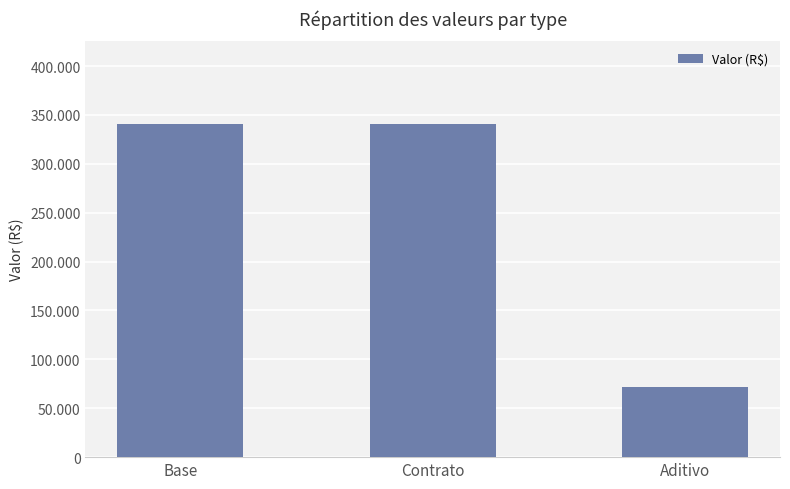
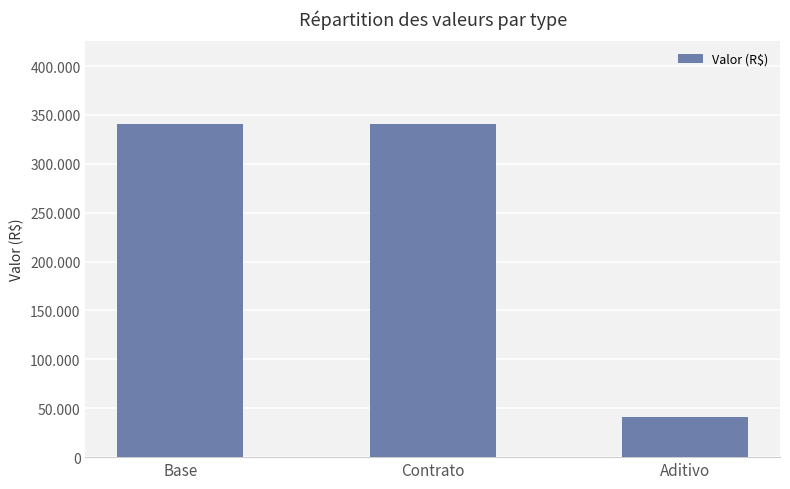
  {
    "Base": 340,
    "Contrato": 340,
-   "Aditivo": 70
+   "Aditivo": 40
  }
